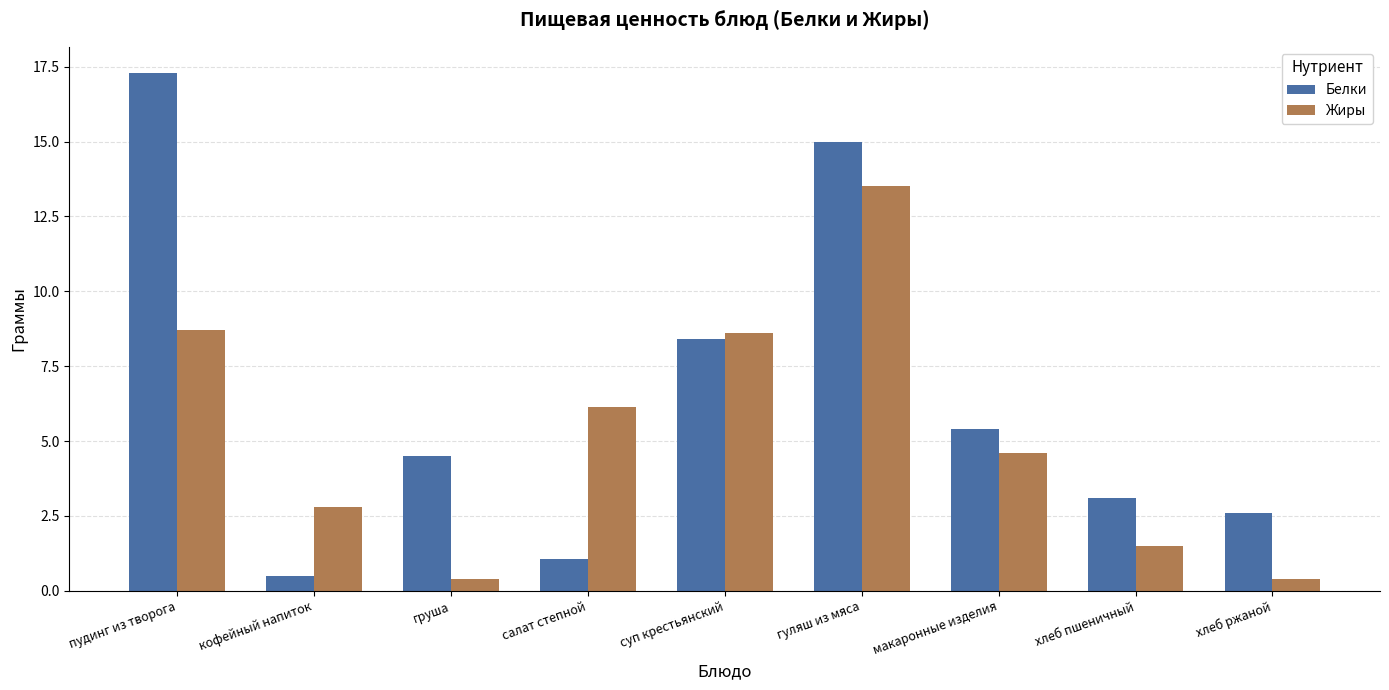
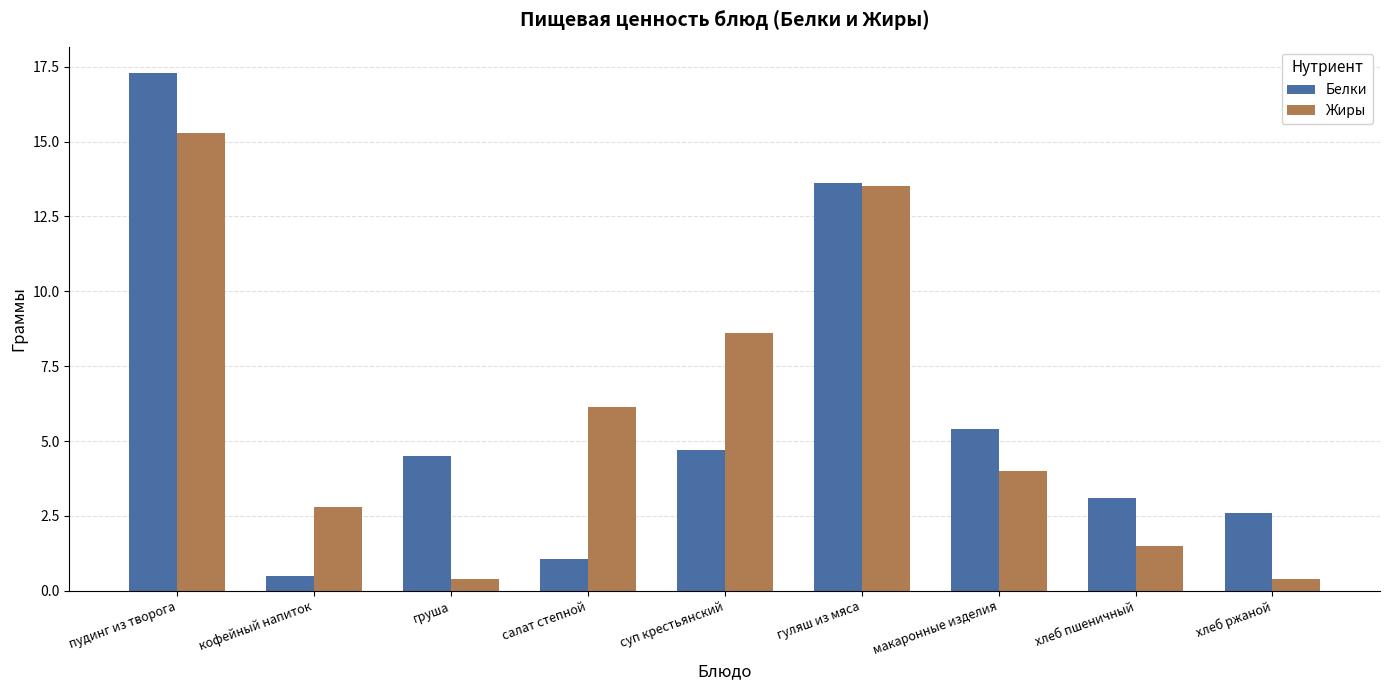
  {
    "Белки": {
      "пудинг из творога": 17.3,
      "кофейный напиток": 0.5,
      "груша": 4.5,
      "салат степной": 1.1,
-     "суп крестьянский": 8.4,
-     "гуляш из мяса": 15.0,
+     "суп крестьянский": 4.7,
+     "гуляш из мяса": 13.6,
      "макаронные изделия": 5.4,
      "хлеб пшеничный": 3.1,
      "хлеб ржаной": 2.6
    },
    "Жиры": {
-     "пудинг из творога": 8.7,
+     "пудинг из творога": 15.3,
      "кофейный напиток": 2.8,
      "груша": 0.4,
      "салат степной": 6.1,
      "суп крестьянский": 8.6,
      "гуляш из мяса": 13.5,
-     "макаронные изделия": 4.6,
+     "макаронные изделия": 4.0,
      "хлеб пшеничный": 1.5,
      "хлеб ржаной": 0.4
    }
  }
